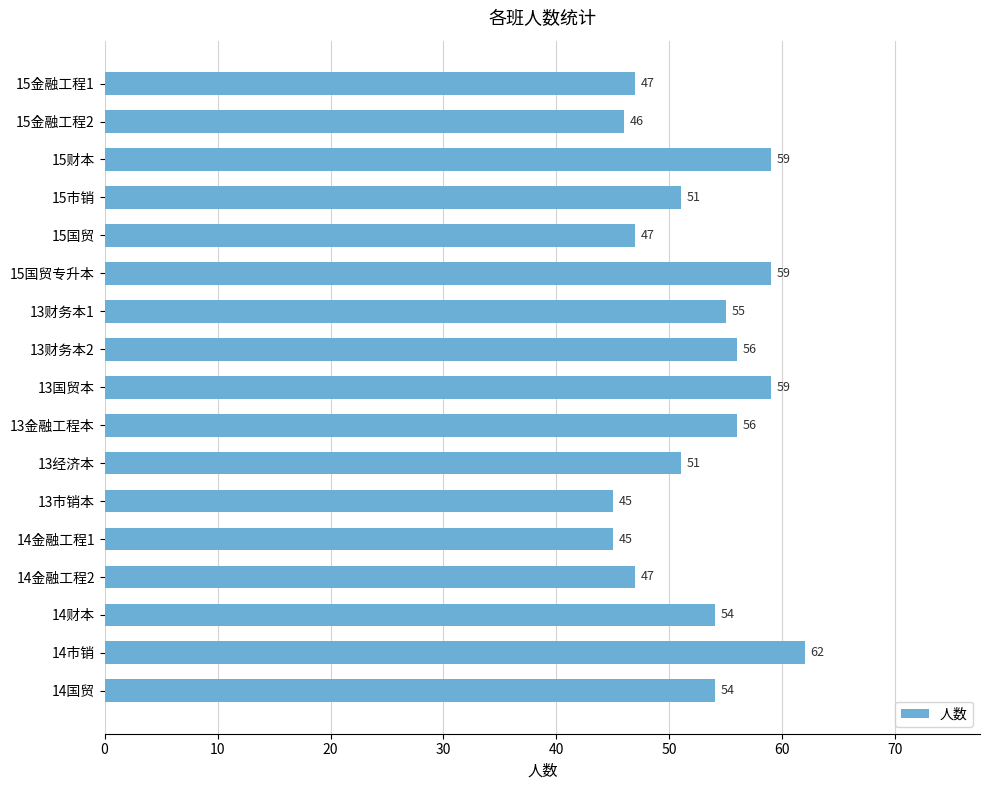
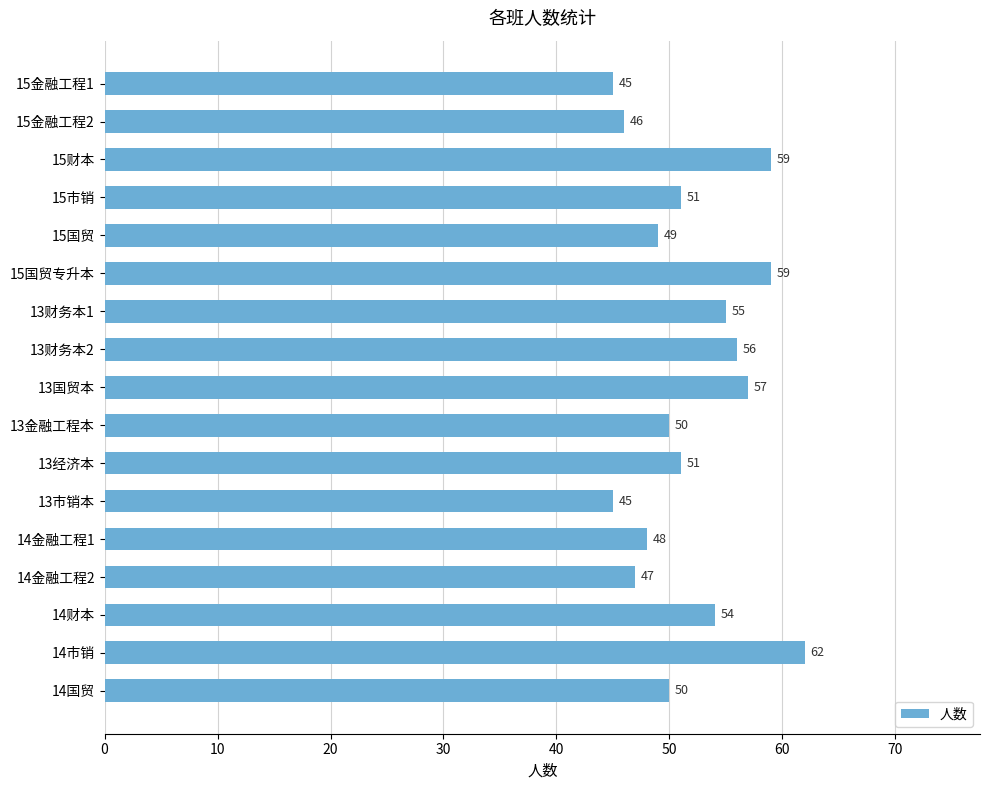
  {
-   "15金融工程1": 47,
+   "15金融工程1": 45,
    "15金融工程2": 46,
    "15财本": 59,
    "15市销": 51,
-   "15国贸": 47,
+   "15国贸": 49,
    "15国贸专升本": 59,
    "13财务本1": 55,
    "13财务本2": 56,
-   "13国贸本": 59,
-   "13金融工程本": 56,
+   "13国贸本": 57,
+   "13金融工程本": 50,
    "13经济本": 51,
    "13市销本": 45,
-   "14金融工程1": 45,
+   "14金融工程1": 48,
    "14金融工程2": 47,
    "14财本": 54,
    "14市销": 62,
-   "14国贸": 54
+   "14国贸": 50
  }
